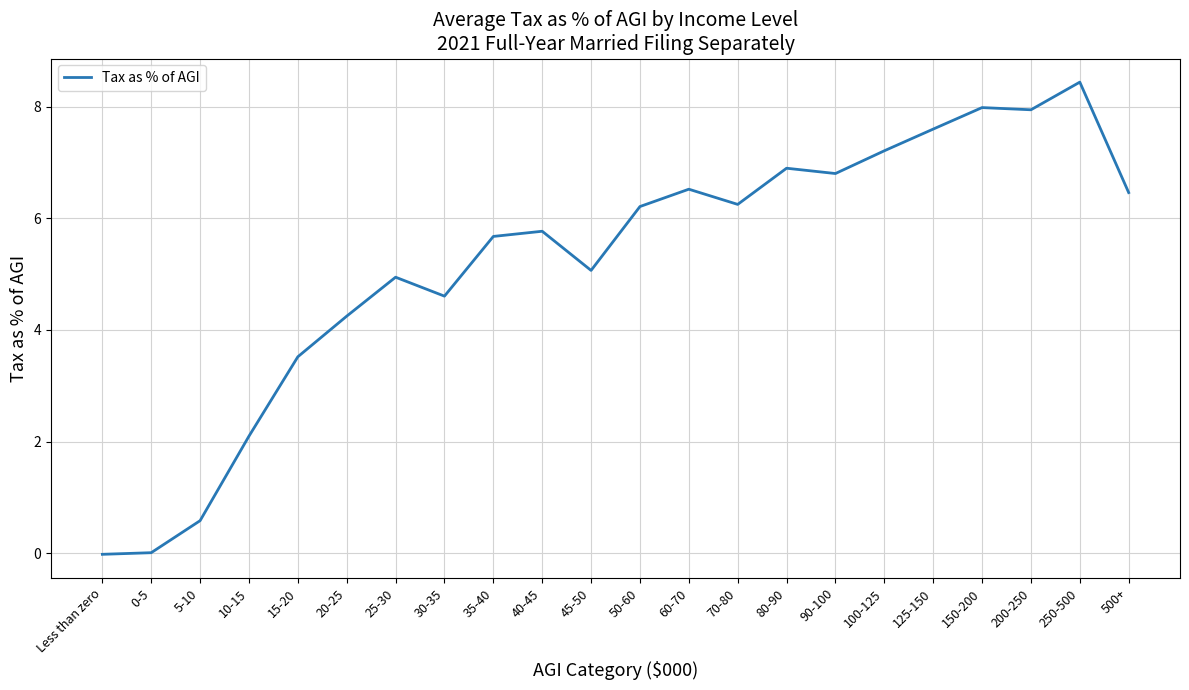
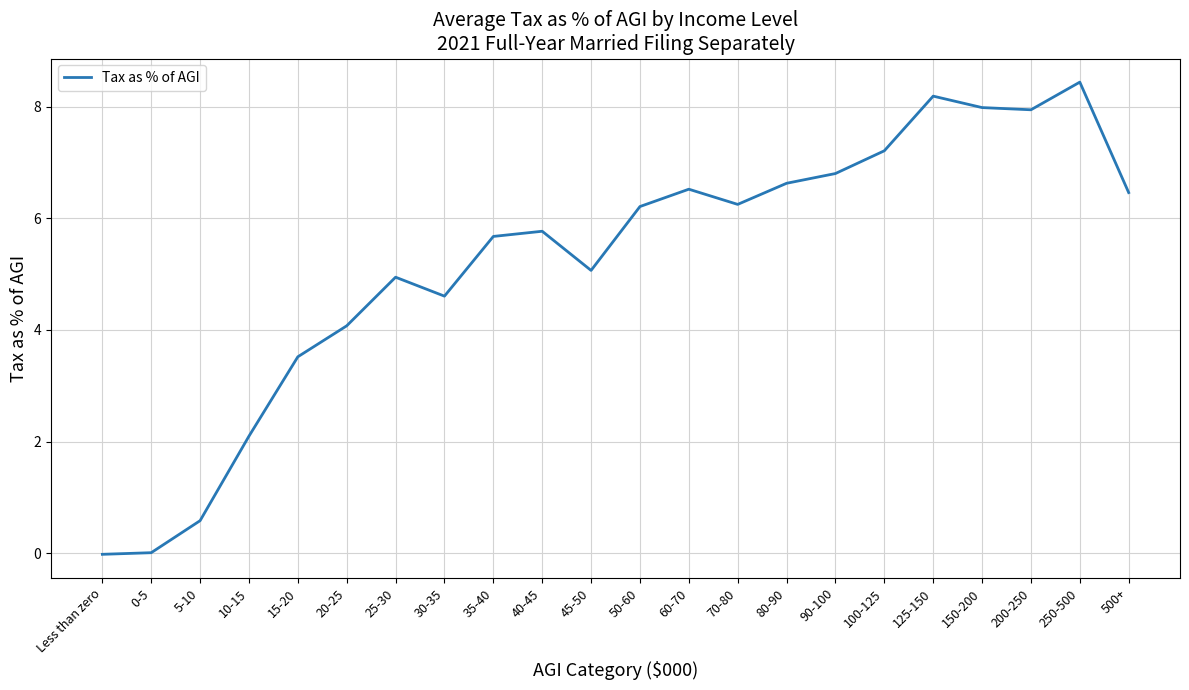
  {
    "Less than zero": 0.0,
    "0-5": 0.0,
    "5-10": 0.6,
    "10-15": 2.1,
    "15-20": 3.5,
-   "20-25": 4.2,
+   "20-25": 4.1,
    "25-30": 4.9,
    "30-35": 4.6,
    "35-40": 5.7,
    "40-45": 5.8,
    "45-50": 5.1,
    "50-60": 6.2,
    "60-70": 6.5,
    "70-80": 6.2,
-   "80-90": 6.9,
+   "80-90": 6.6,
    "90-100": 6.8,
    "100-125": 7.2,
-   "125-150": 7.6,
+   "125-150": 8.2,
    "150-200": 8.0,
    "200-250": 7.9,
    "250-500": 8.4,
    "500+": 6.5
  }
